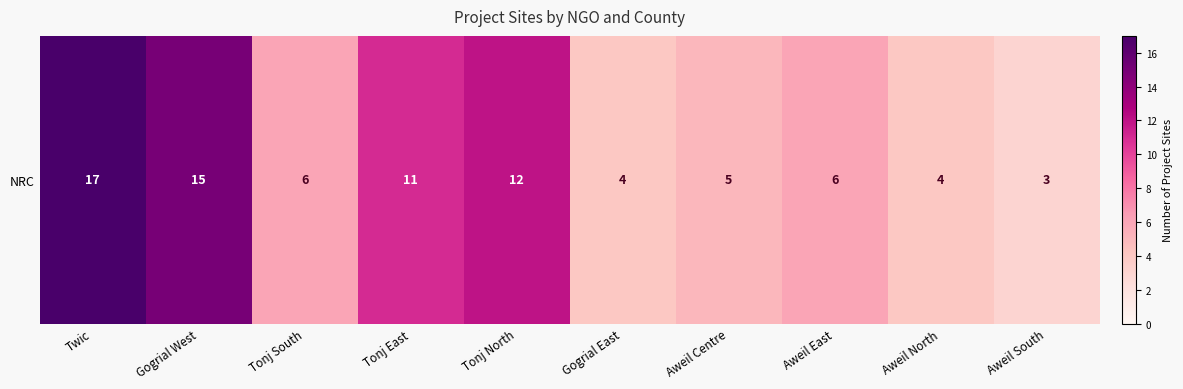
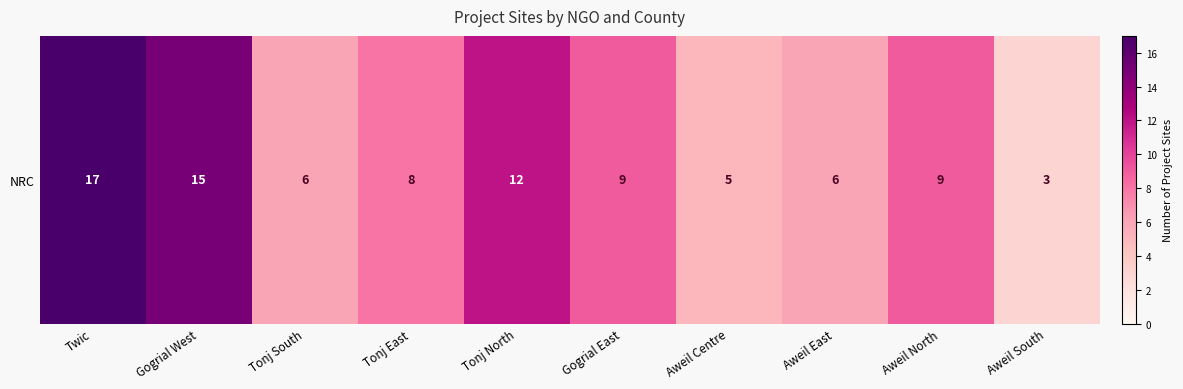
  {
    "NRC": {
      "Twic": 17,
      "Gogrial West": 15,
      "Tonj South": 6,
-     "Tonj East": 11,
+     "Tonj East": 8,
      "Tonj North": 12,
-     "Gogrial East": 4,
+     "Gogrial East": 9,
      "Aweil Centre": 5,
      "Aweil East": 6,
-     "Aweil North": 4,
+     "Aweil North": 9,
      "Aweil South": 3
    }
  }
